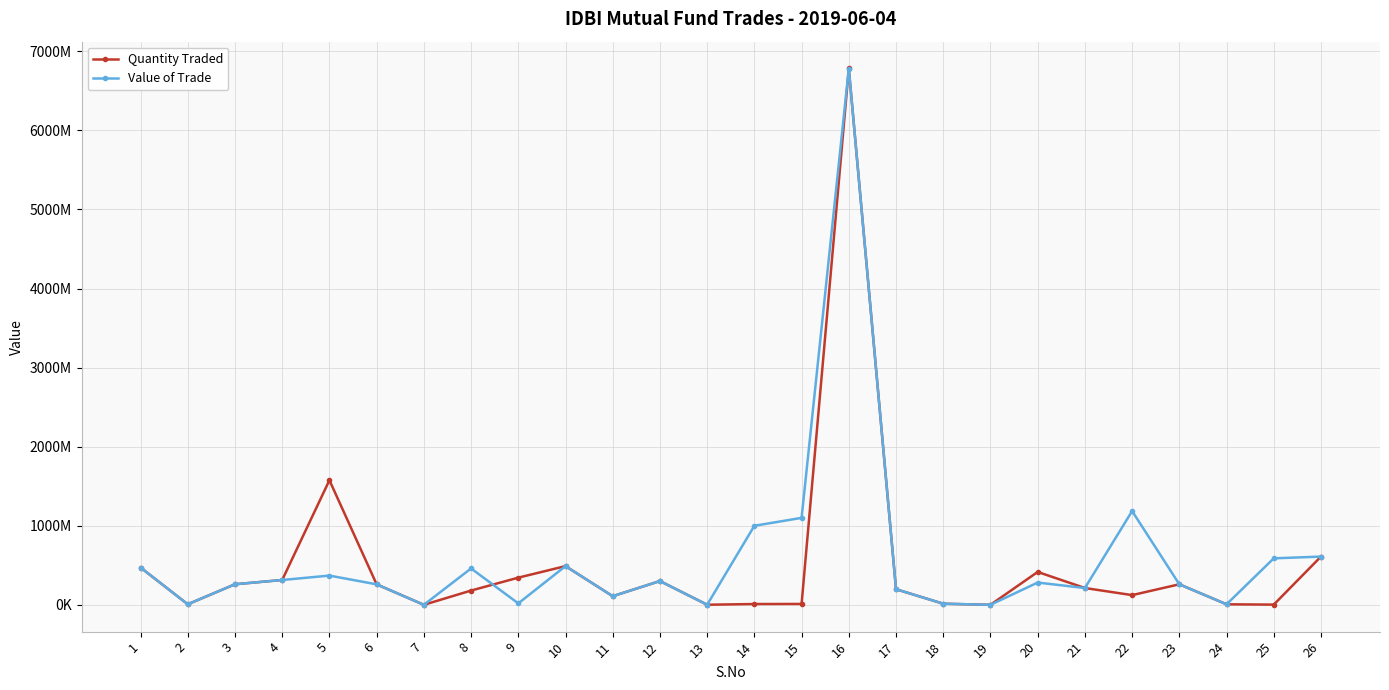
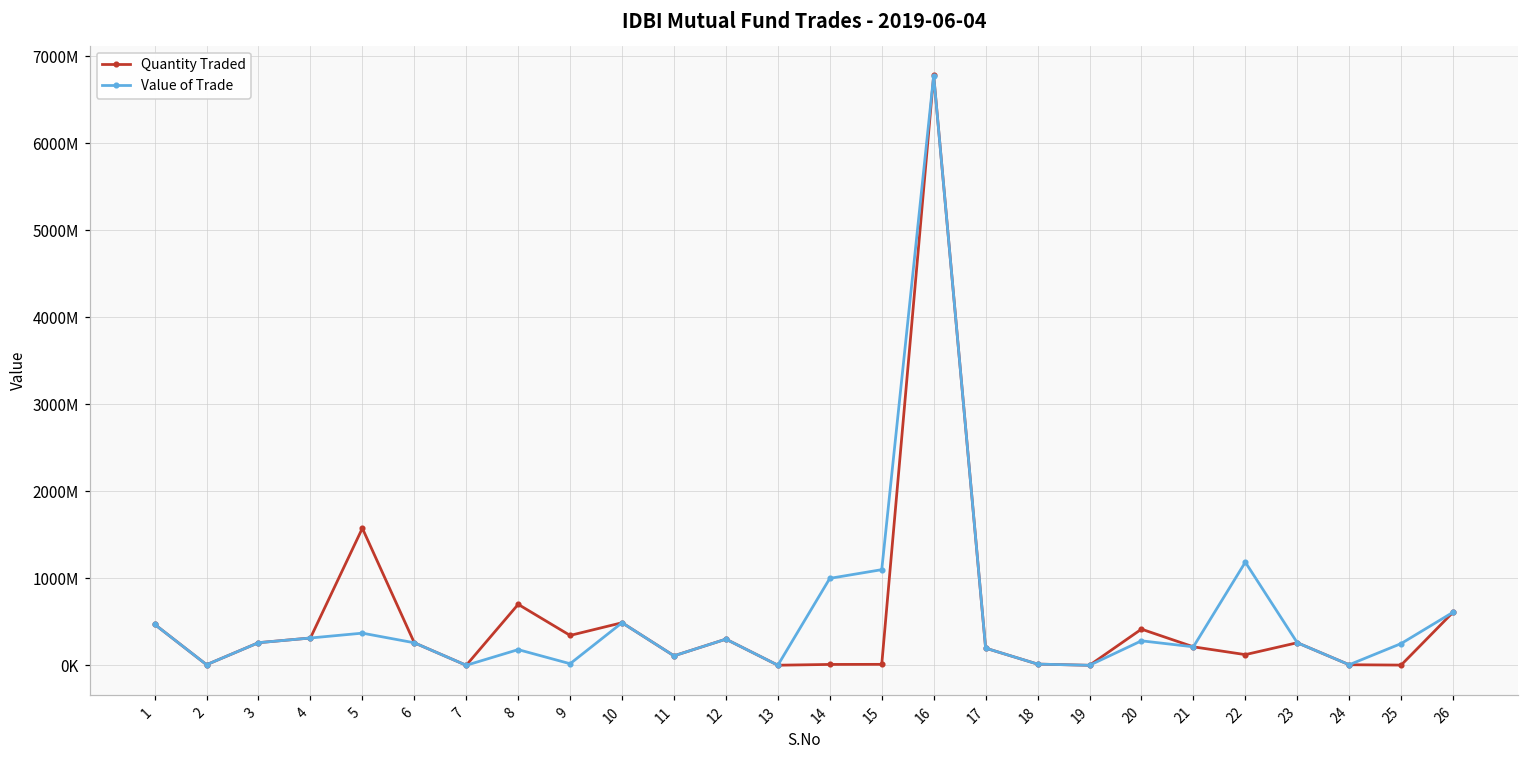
  {
    "Quantity Traded": {
      "5": 1600000000,
-     "8": 200000000,
+     "8": 700000000,
      "9": 300000000,
      "14": 0,
      "15": 0,
      "20": 400000000,
      "22": 100000000,
      "25": 0
    },
    "Value of Trade": {
      "5": 400000000,
-     "8": 500000000,
+     "8": 200000000,
      "9": 0,
      "14": 1000000000,
      "15": 1100000000,
      "20": 300000000,
      "22": 1200000000,
-     "25": 600000000
+     "25": 200000000
    }
  }
